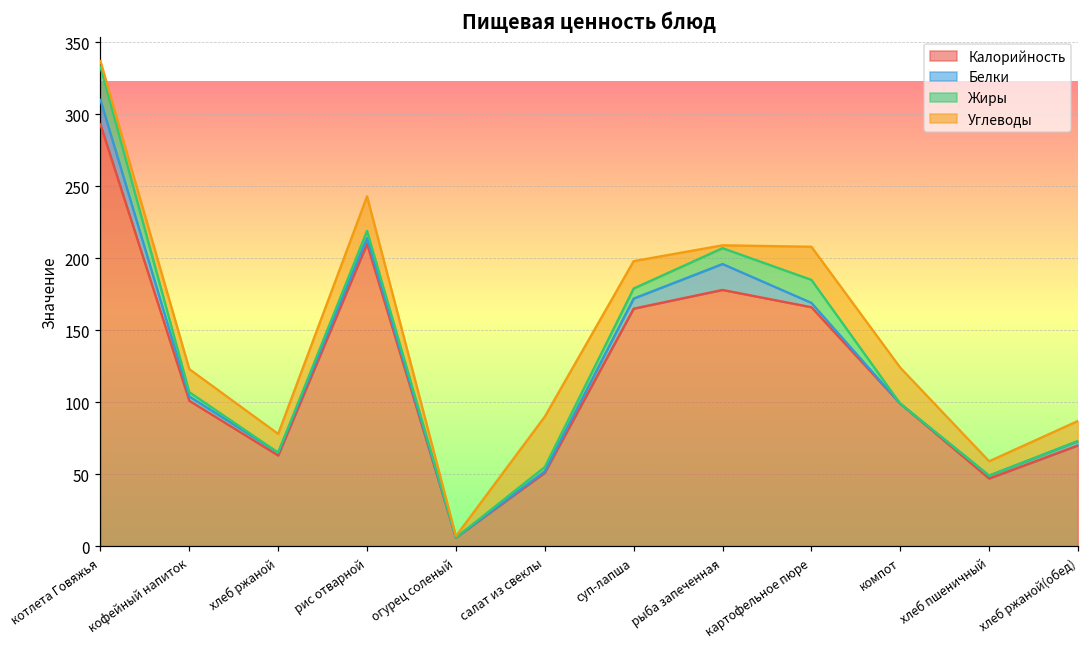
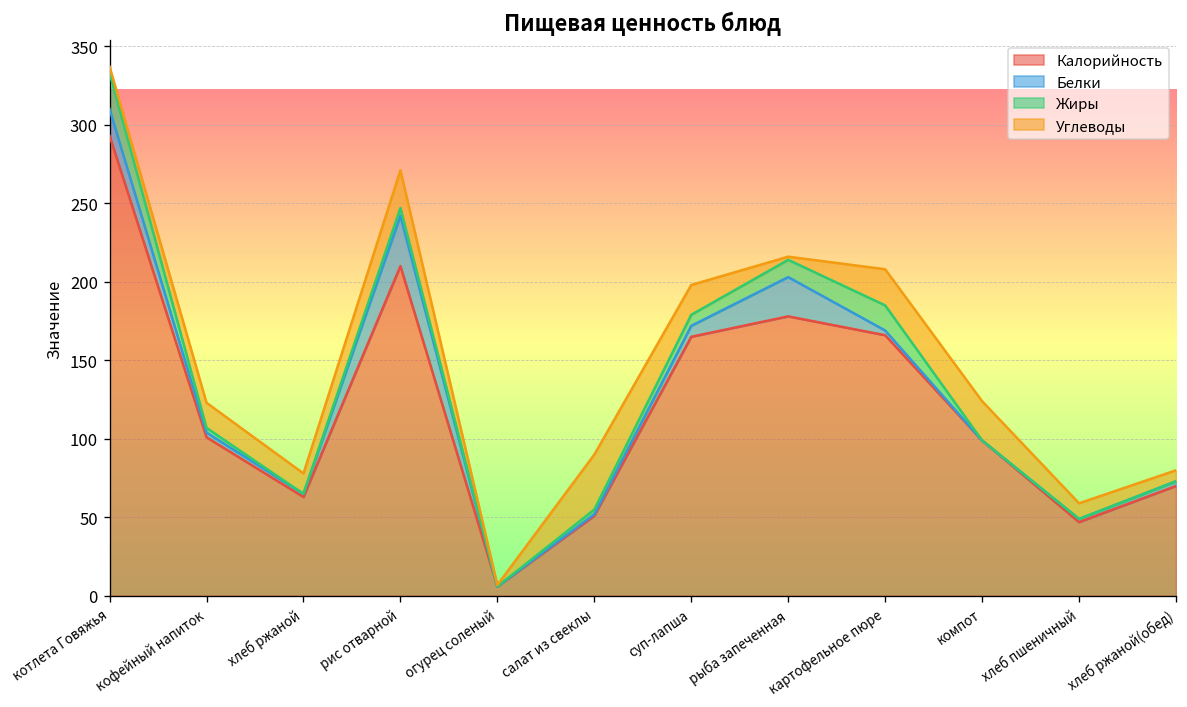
  {
    "Калорийность": {
      "котлета Говяжья": 293,
      "кофейный напиток": 101,
      "хлеб ржаной": 63,
      "рис отварной": 210,
      "суп-лапша": 165,
      "рыба запеченная": 178,
      "картофельное пюре": 166,
      "хлеб пшеничный": 47,
      "хлеб ржаной(обед)": 70
    },
    "Белки": {
      "котлета Говяжья": 17,
      "кофейный напиток": 3,
-     "рис отварной": 4,
+     "рис отварной": 32,
      "суп-лапша": 7,
-     "рыба запеченная": 18,
+     "рыба запеченная": 25,
      "картофельное пюре": 3
    },
    "Жиры": {
      "котлета Говяжья": 23,
      "кофейный напиток": 3,
      "рис отварной": 5,
      "салат из свеклы": 3,
      "суп-лапша": 7,
      "рыба запеченная": 11,
      "картофельное пюре": 16
    },
    "Углеводы": {
      "котлета Говяжья": 4,
      "кофейный напиток": 16,
      "хлеб ржаной": 13,
      "рис отварной": 24,
      "салат из свеклы": 35,
      "суп-лапша": 19,
      "рыба запеченная": 2,
      "картофельное пюре": 23,
      "компот": 25,
      "хлеб пшеничный": 10,
-     "хлеб ржаной(обед)": 14
+     "хлеб ржаной(обед)": 7
    }
  }
